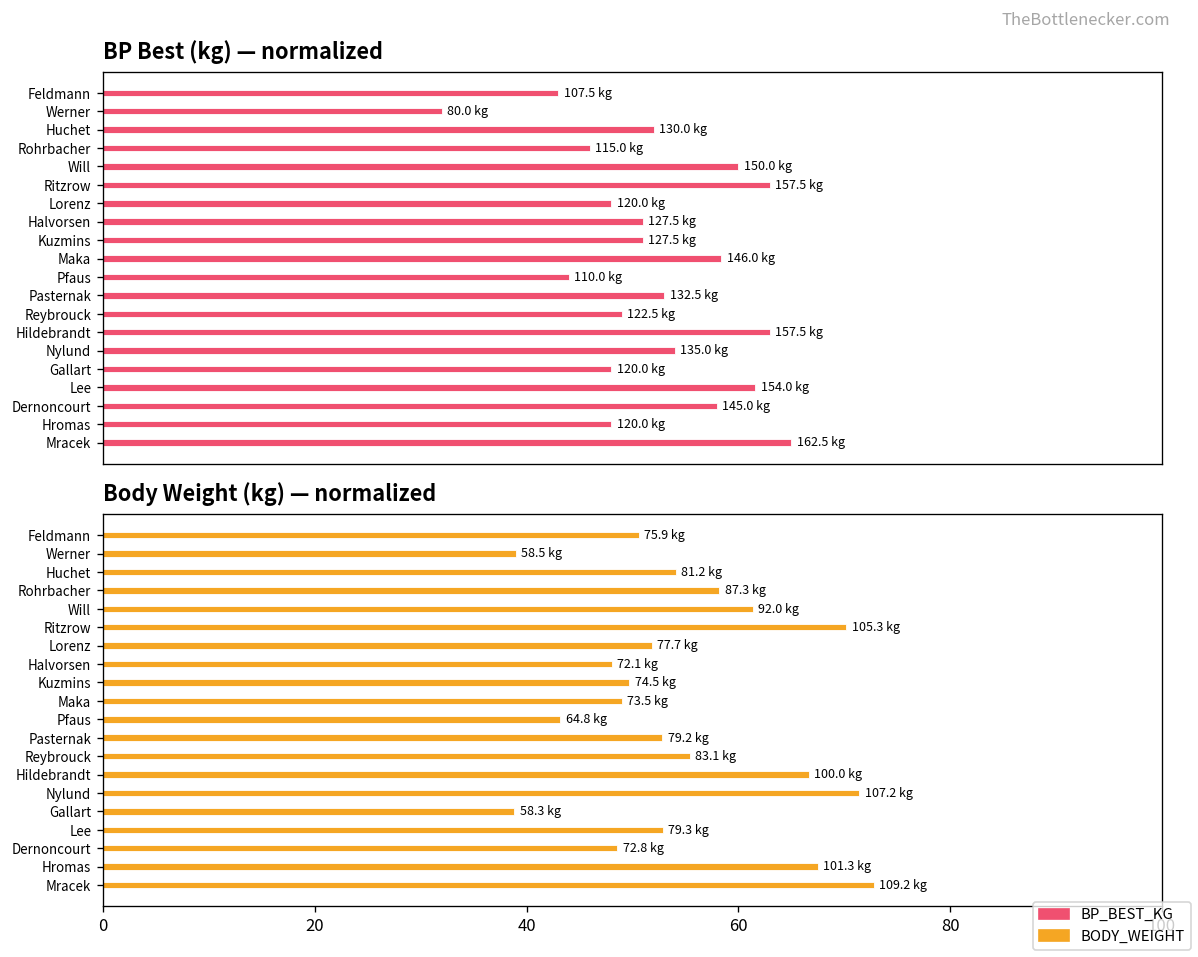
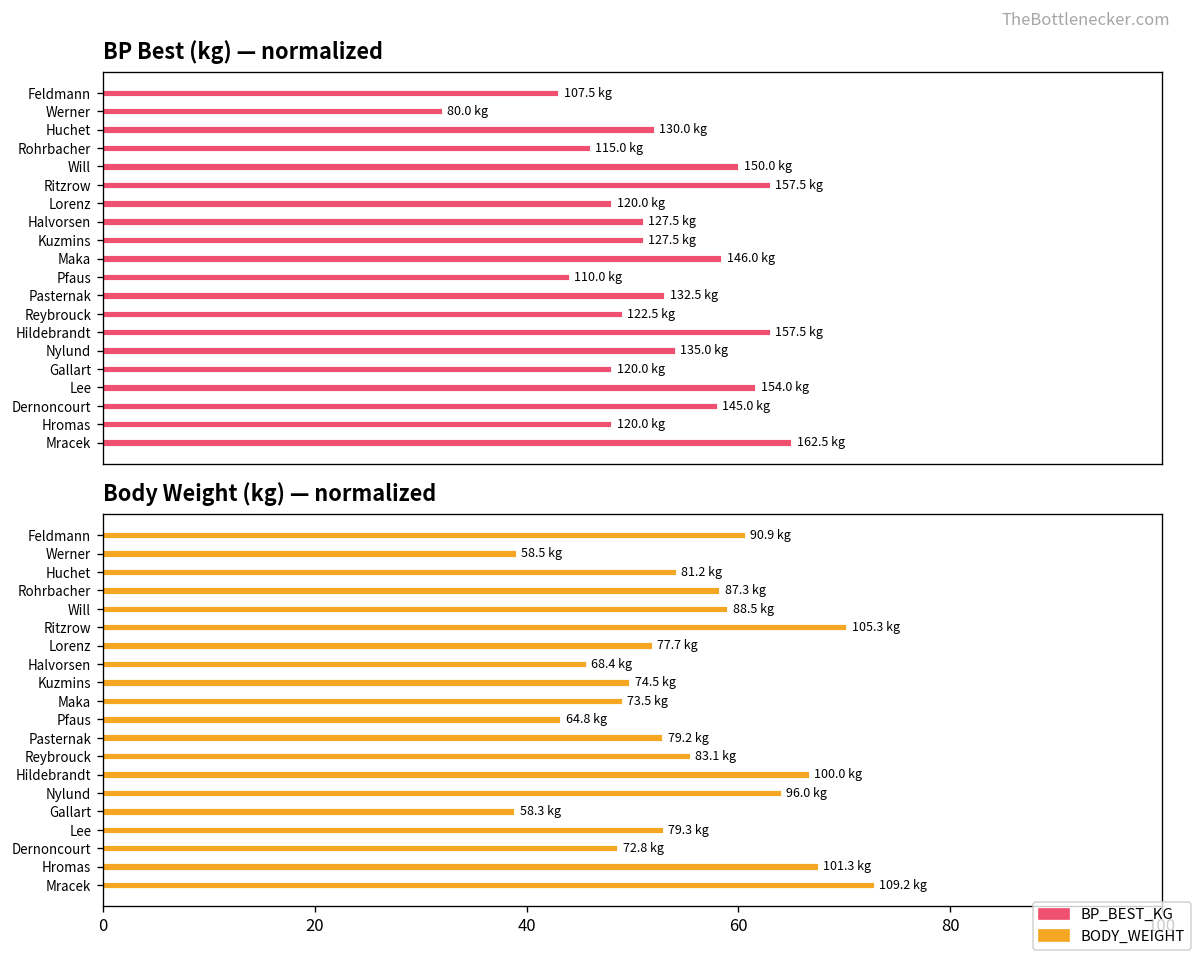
  {
    "Body Weight (kg) — normalized": {
-     "Feldmann": 75.9,
-     "Will": 92.0,
-     "Halvorsen": 72.1,
-     "Nylund": 107.2
+     "Feldmann": 90.9,
+     "Will": 88.5,
+     "Halvorsen": 68.4,
+     "Nylund": 96.0
    }
  }
